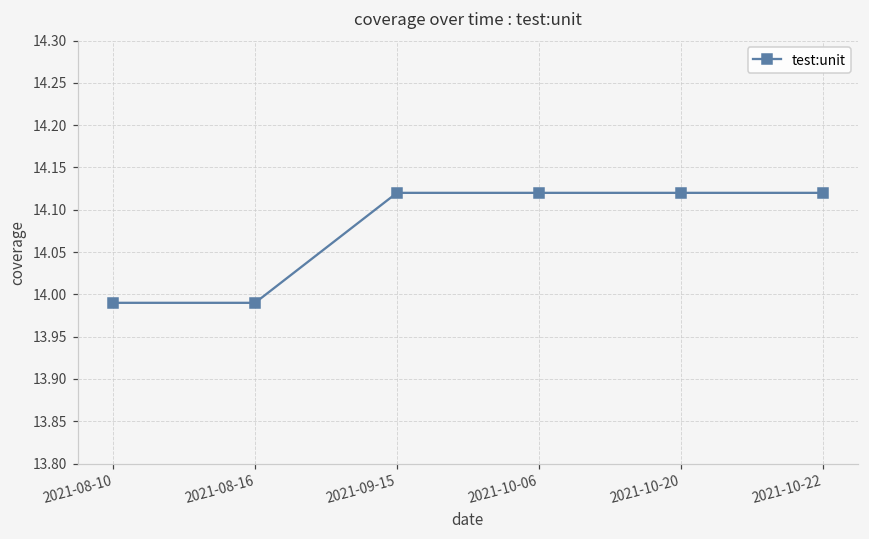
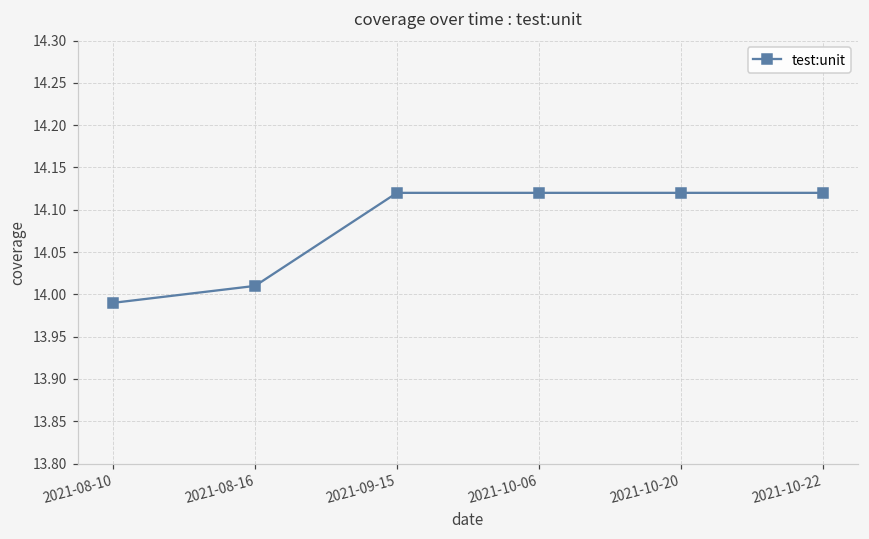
  {
    "2021-08-10": 13.99,
-   "2021-08-16": 13.99,
+   "2021-08-16": 14.01,
    "2021-09-15": 14.12,
    "2021-10-06": 14.12,
    "2021-10-20": 14.12,
    "2021-10-22": 14.12
  }
